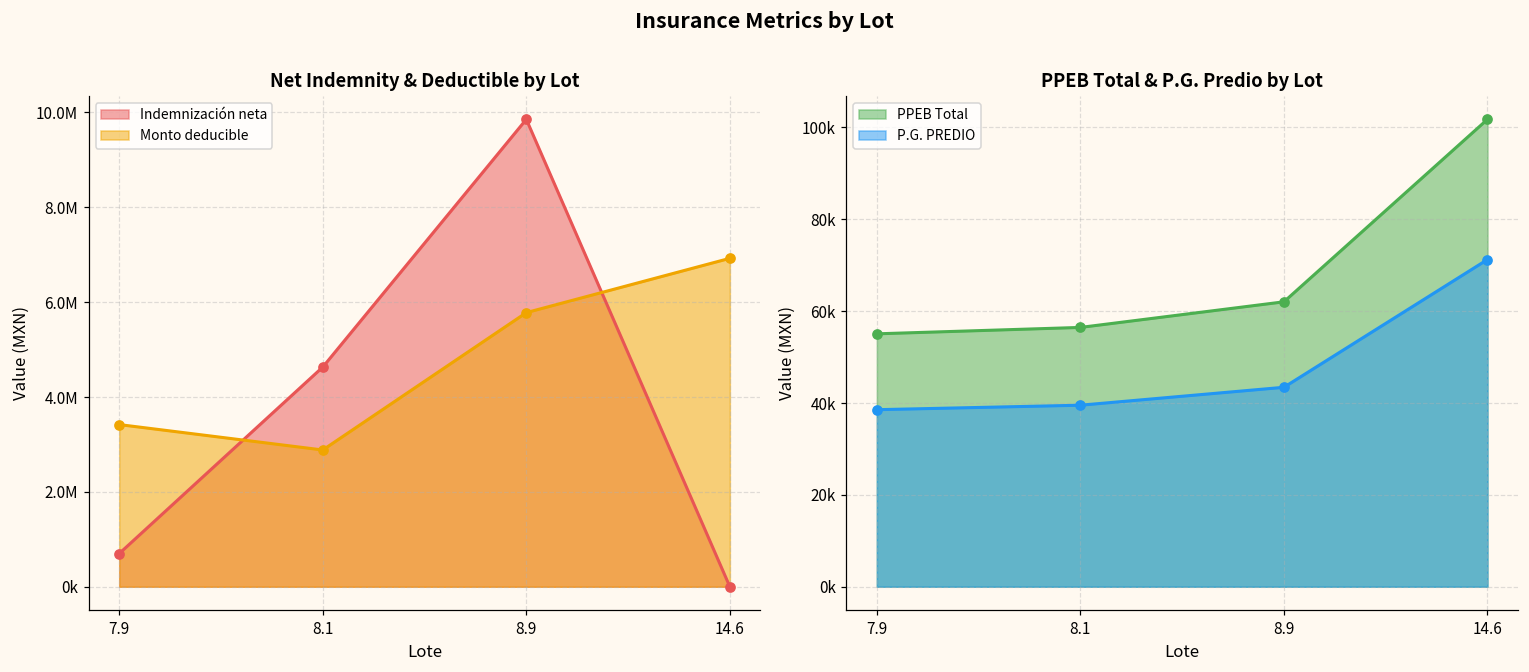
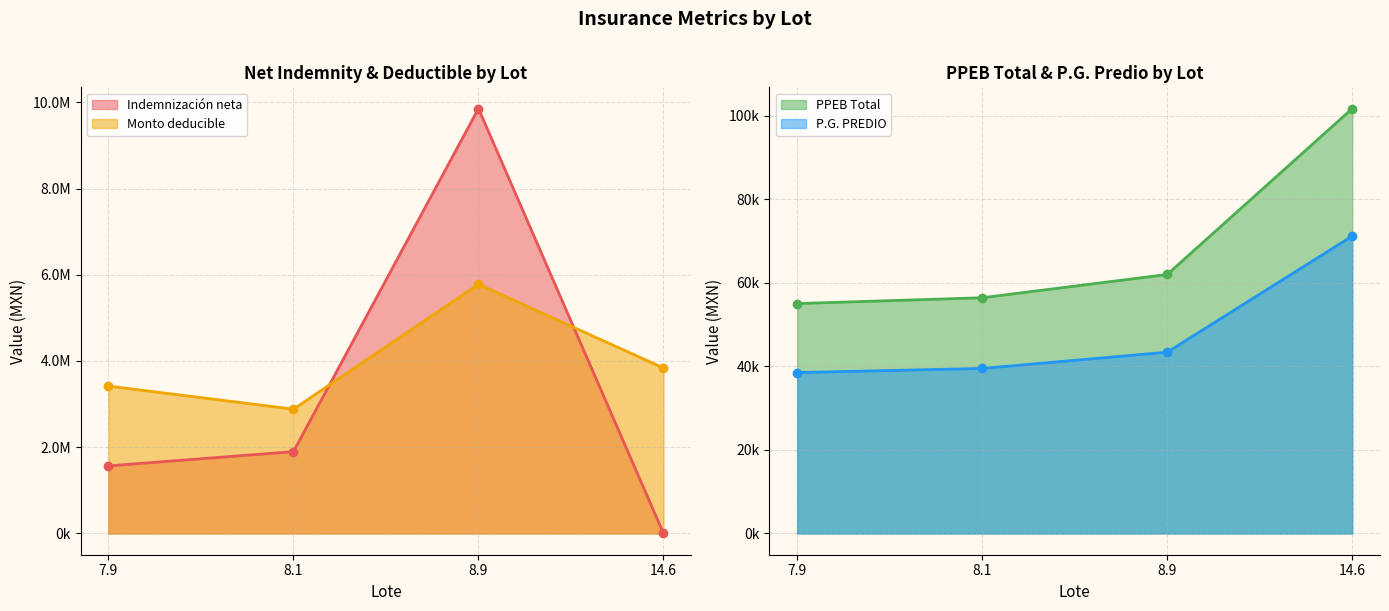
  {
    "Net Indemnity & Deductible by Lot": {
      "Indemnización neta": {
-       "7.9": 700000,
-       "8.1": 4600000,
+       "7.9": 1600000,
+       "8.1": 1900000,
        "8.9": 9900000,
        "14.6": 0
      },
      "Monto deducible": {
        "7.9": 3400000,
        "8.1": 2900000,
        "8.9": 5800000,
-       "14.6": 6900000
+       "14.6": 3800000
      }
    },
    "PPEB Total & P.G. Predio by Lot": {
      "PPEB Total": {
        "7.9": 55000,
        "8.1": 56000,
        "8.9": 62000,
        "14.6": 102000
      },
      "P.G. PREDIO": {
        "7.9": 39000,
        "8.1": 40000,
        "8.9": 43000,
        "14.6": 71000
      }
    }
  }
